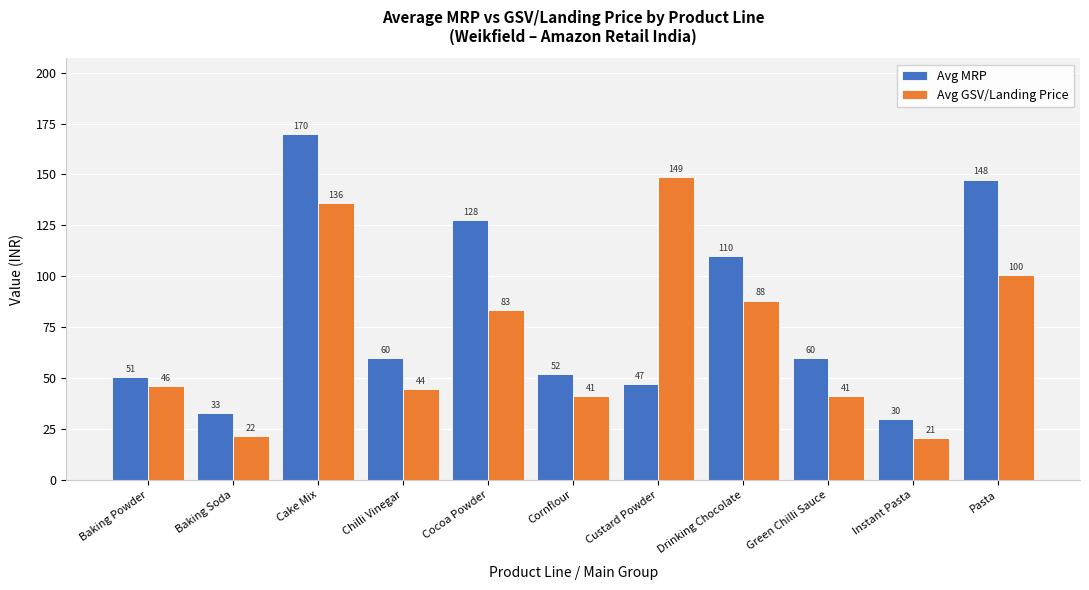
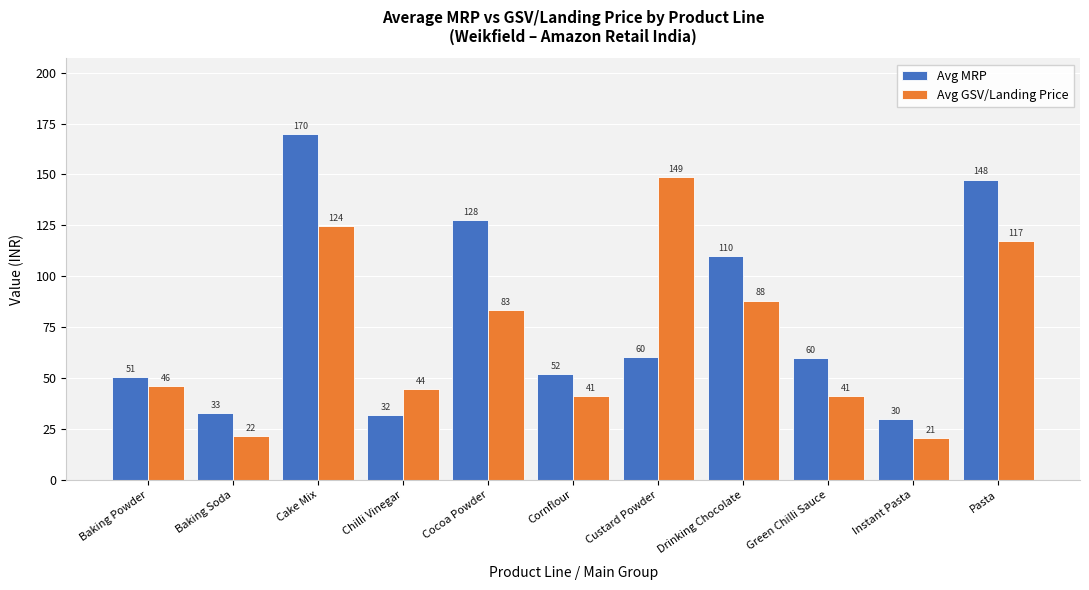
  {
    "Avg MRP": {
      "Baking Powder": 51,
      "Baking Soda": 33,
      "Cake Mix": 170,
-     "Chilli Vinegar": 60,
+     "Chilli Vinegar": 32,
      "Cocoa Powder": 128,
      "Cornflour": 52,
-     "Custard Powder": 47,
+     "Custard Powder": 60,
      "Drinking Chocolate": 110,
      "Green Chilli Sauce": 60,
      "Instant Pasta": 30,
      "Pasta": 148
    },
    "Avg GSV/Landing Price": {
      "Baking Powder": 46,
      "Baking Soda": 22,
-     "Cake Mix": 136,
+     "Cake Mix": 124,
      "Chilli Vinegar": 44,
      "Cocoa Powder": 83,
      "Cornflour": 41,
      "Custard Powder": 149,
      "Drinking Chocolate": 88,
      "Green Chilli Sauce": 41,
      "Instant Pasta": 21,
-     "Pasta": 100
+     "Pasta": 117
    }
  }
